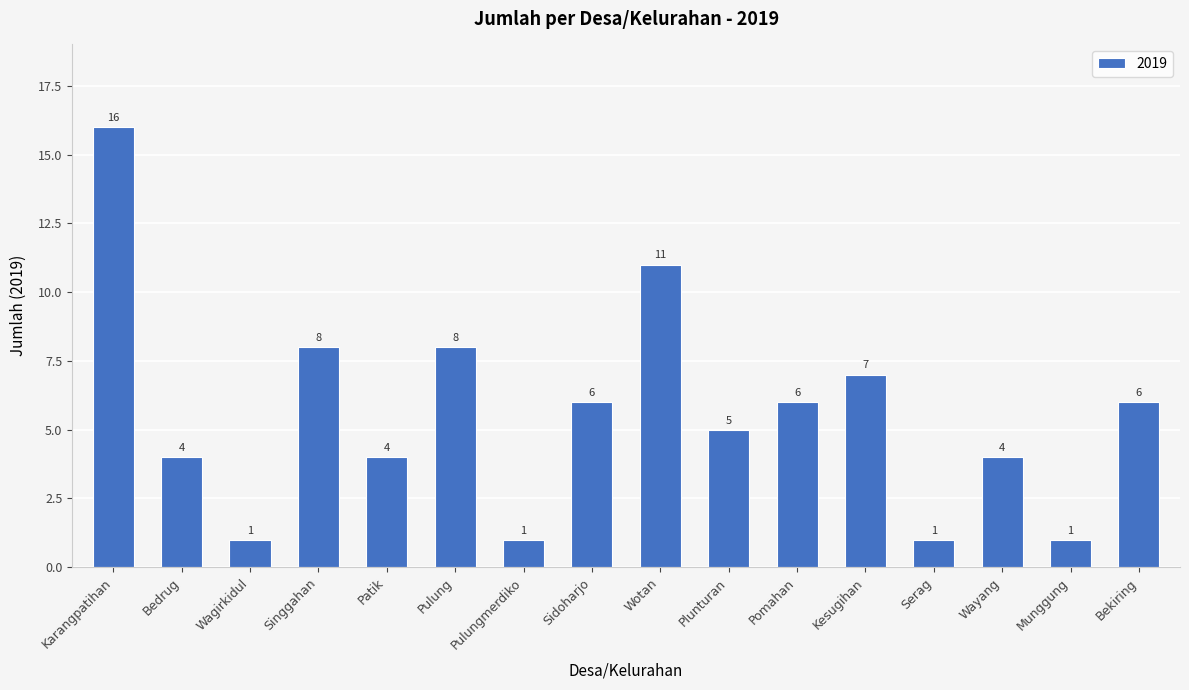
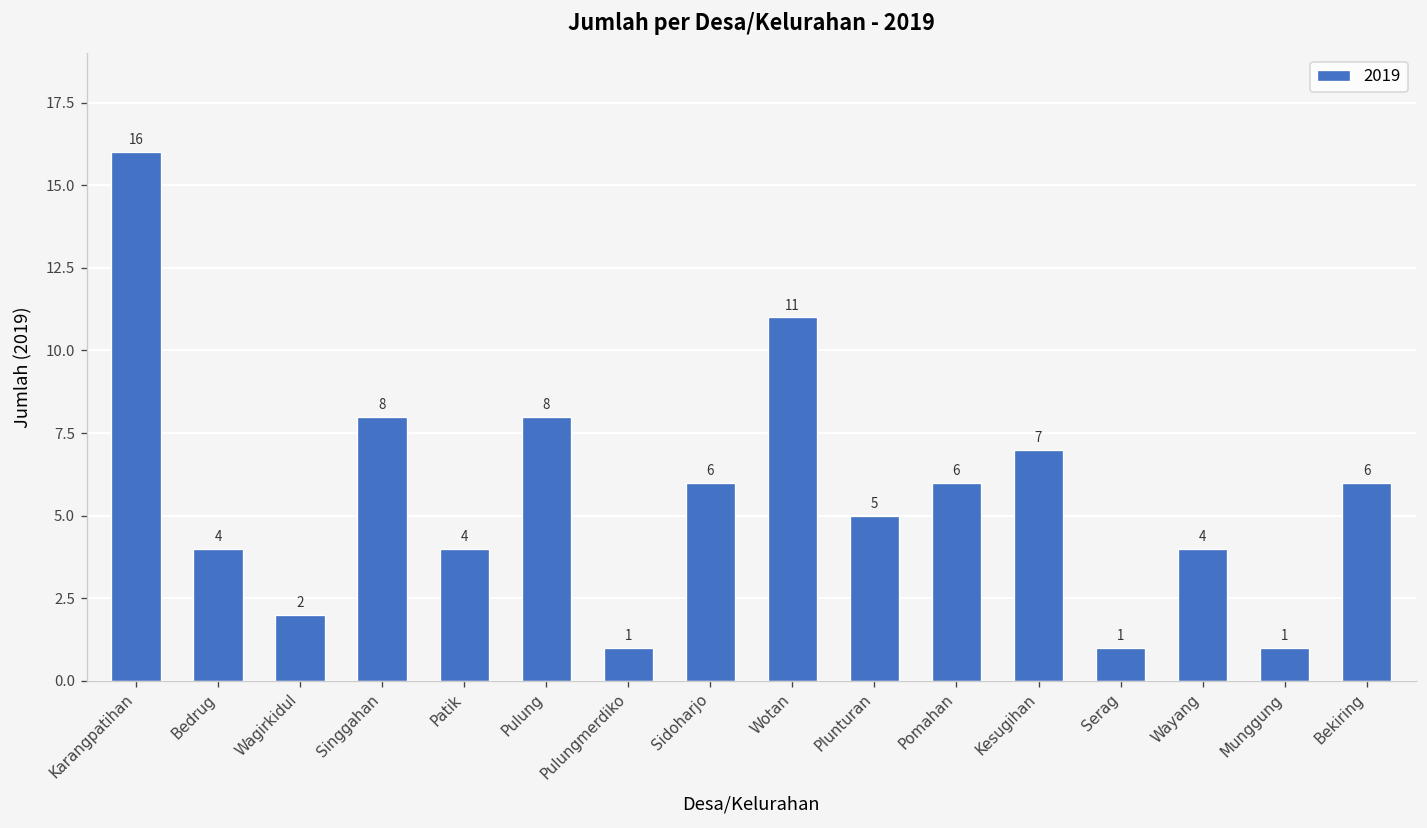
  {
    "Karangpatihan": 16,
    "Bedrug": 4,
-   "Wagirkidul": 1,
+   "Wagirkidul": 2,
    "Singgahan": 8,
    "Patik": 4,
    "Pulung": 8,
    "Pulungmerdiko": 1,
    "Sidoharjo": 6,
    "Wotan": 11,
    "Plunturan": 5,
    "Pomahan": 6,
    "Kesugihan": 7,
    "Serag": 1,
    "Wayang": 4,
    "Munggung": 1,
    "Bekiring": 6
  }
